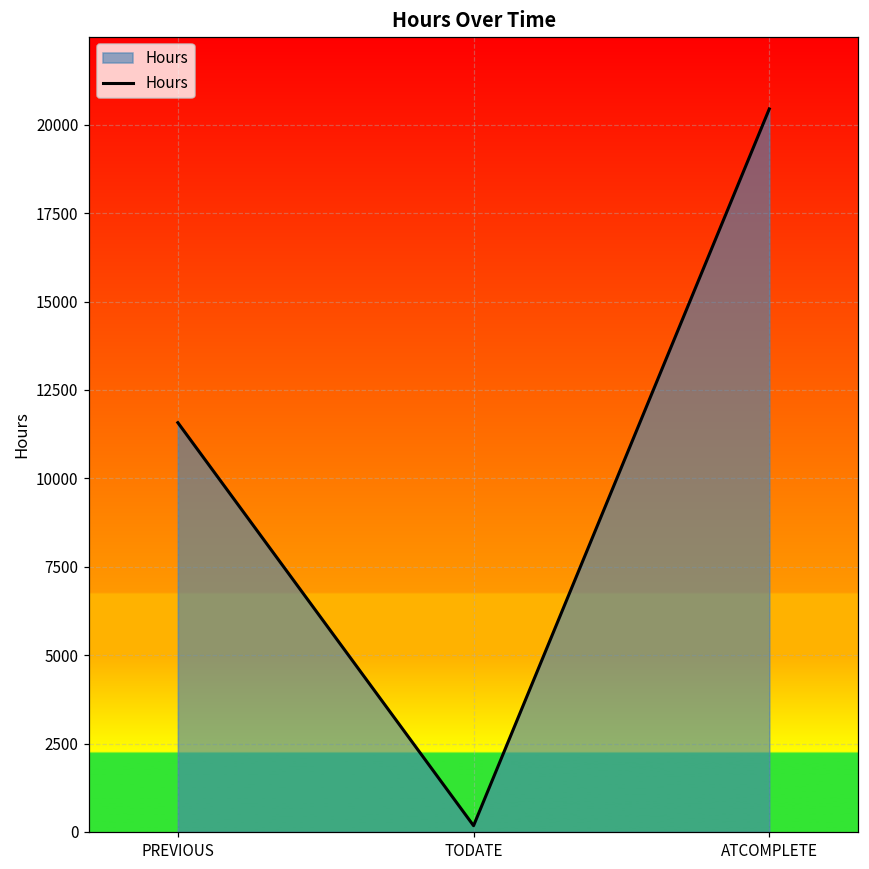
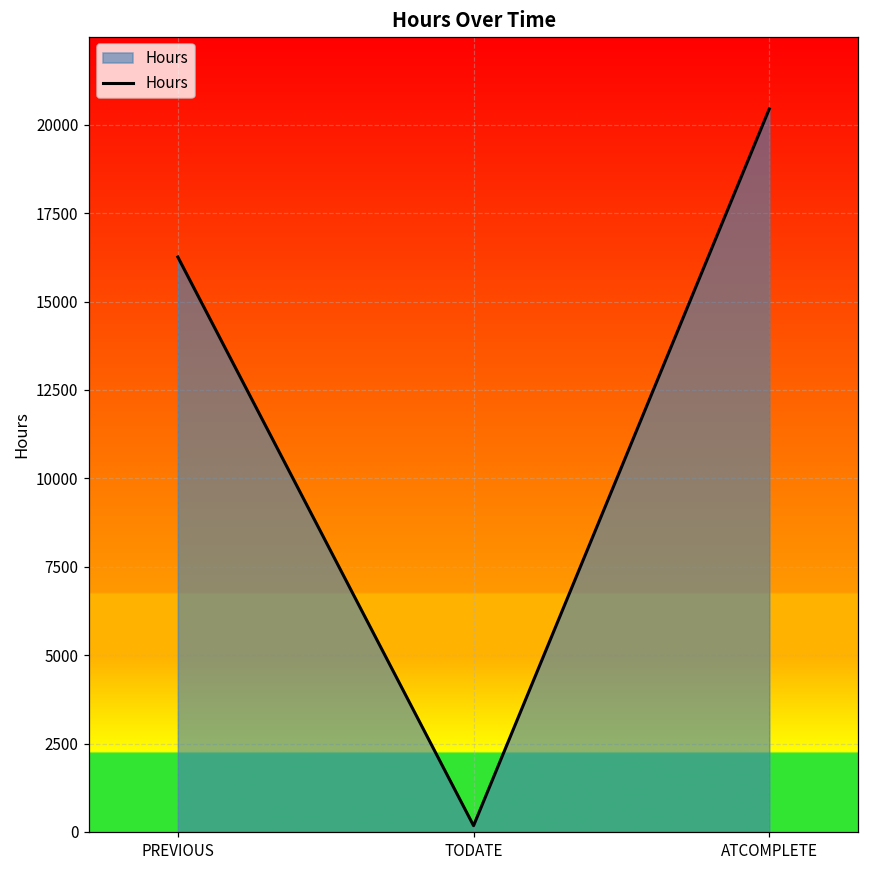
  {
-   "PREVIOUS": 11600,
+   "PREVIOUS": 16300,
    "TODATE": 200,
    "ATCOMPLETE": 20400
  }
